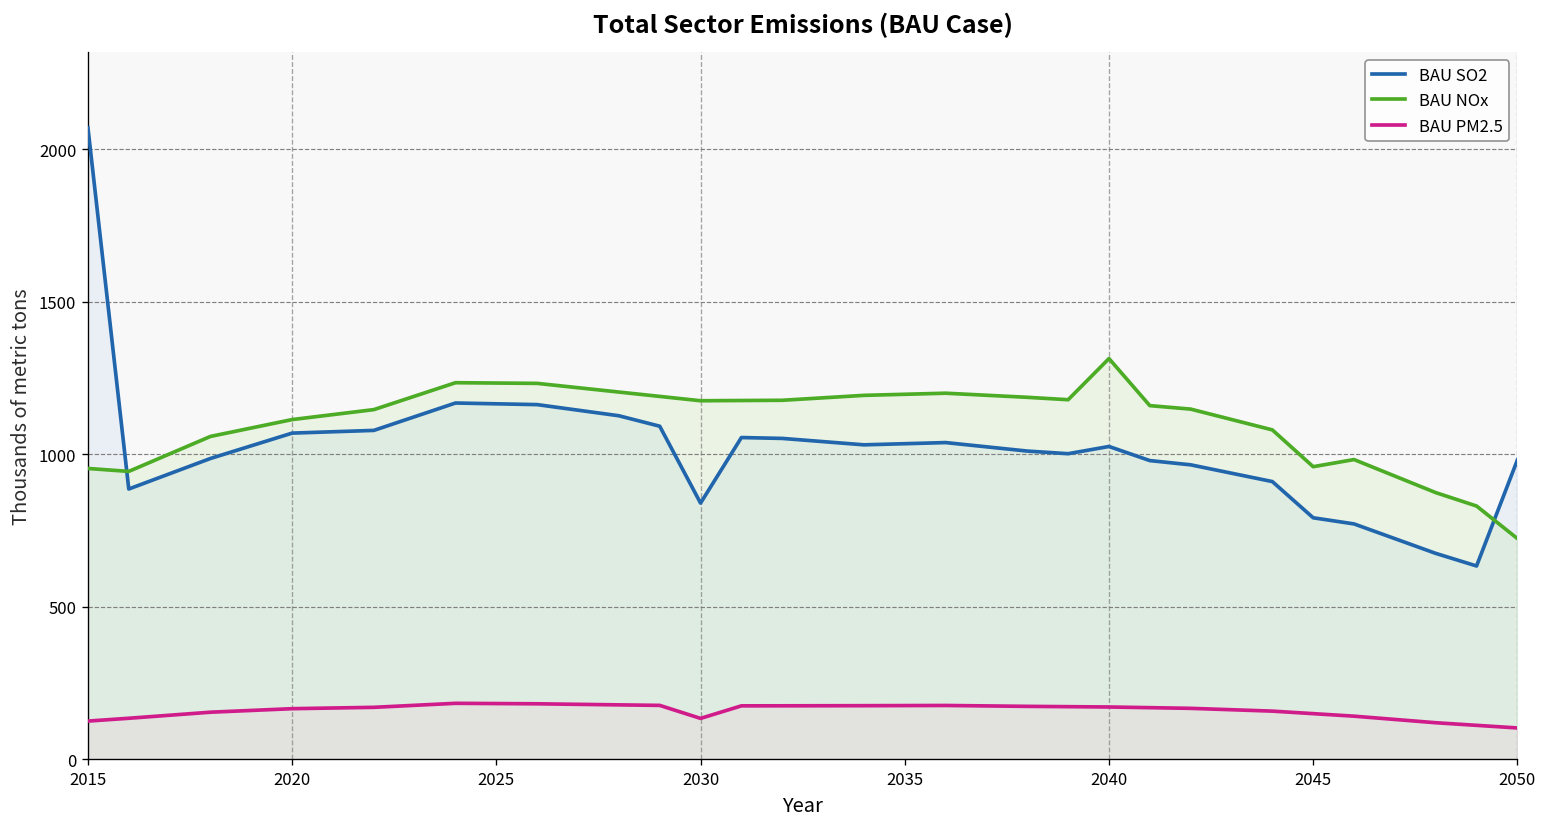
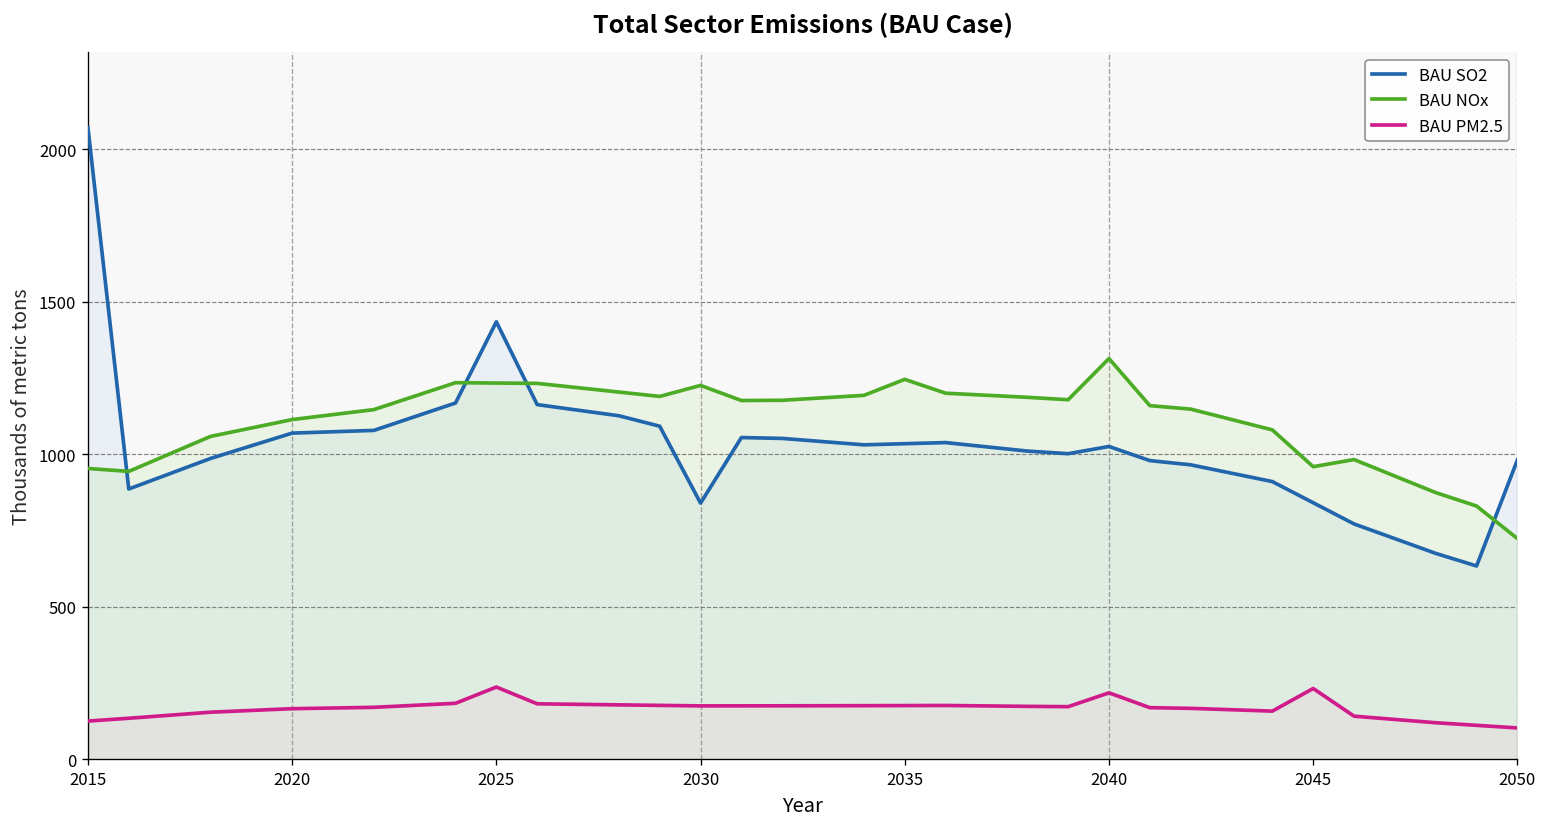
  {
    "BAU SO2": {
      "2015": 2070,
      "2020": 1070,
-     "2025": 1170,
+     "2025": 1430,
      "2030": 840,
      "2035": 1040,
      "2040": 1030,
-     "2045": 790,
+     "2045": 840,
      "2050": 980
    },
    "BAU NOx": {
      "2015": 950,
      "2020": 1110,
      "2025": 1230,
-     "2030": 1180,
-     "2035": 1200,
+     "2030": 1230,
+     "2035": 1250,
      "2040": 1310,
      "2045": 960,
      "2050": 720
    },
    "BAU PM2.5": {
      "2015": 130,
      "2020": 170,
-     "2025": 180,
-     "2030": 130,
+     "2025": 240,
+     "2030": 180,
      "2035": 180,
-     "2040": 170,
-     "2045": 150,
+     "2040": 220,
+     "2045": 230,
      "2050": 100
    }
  }
